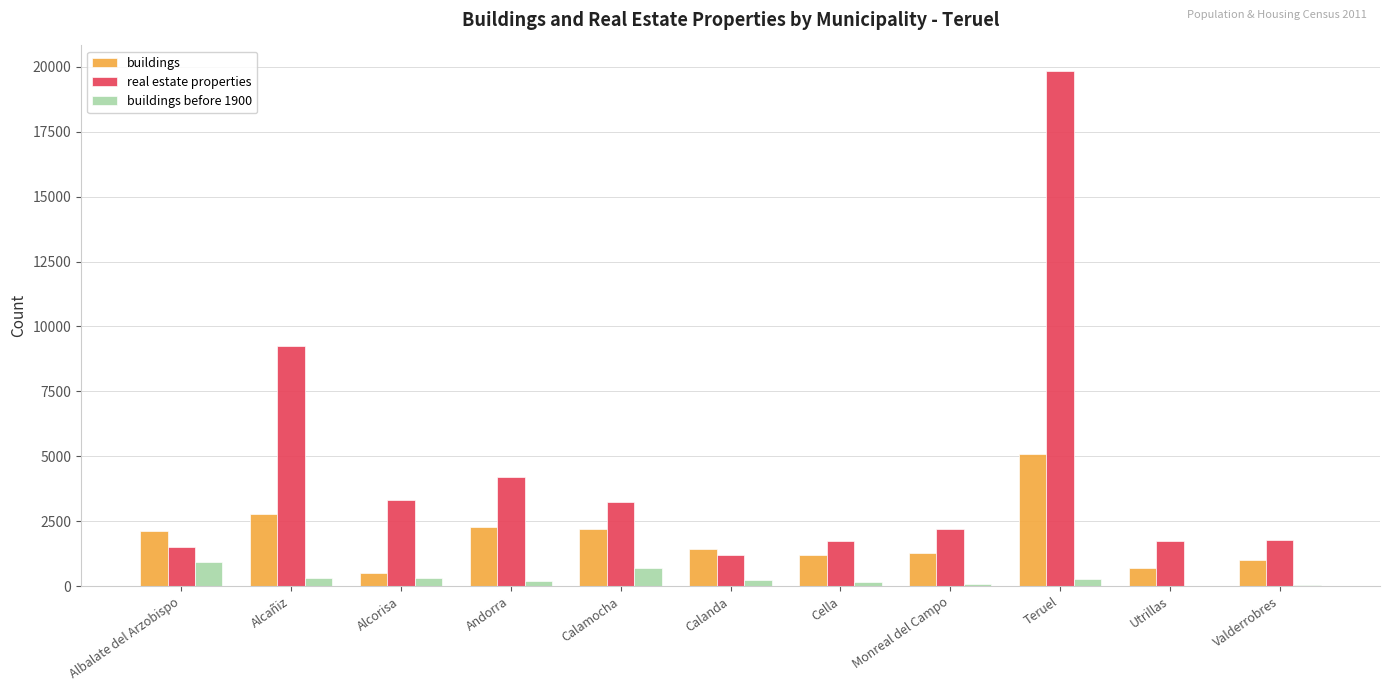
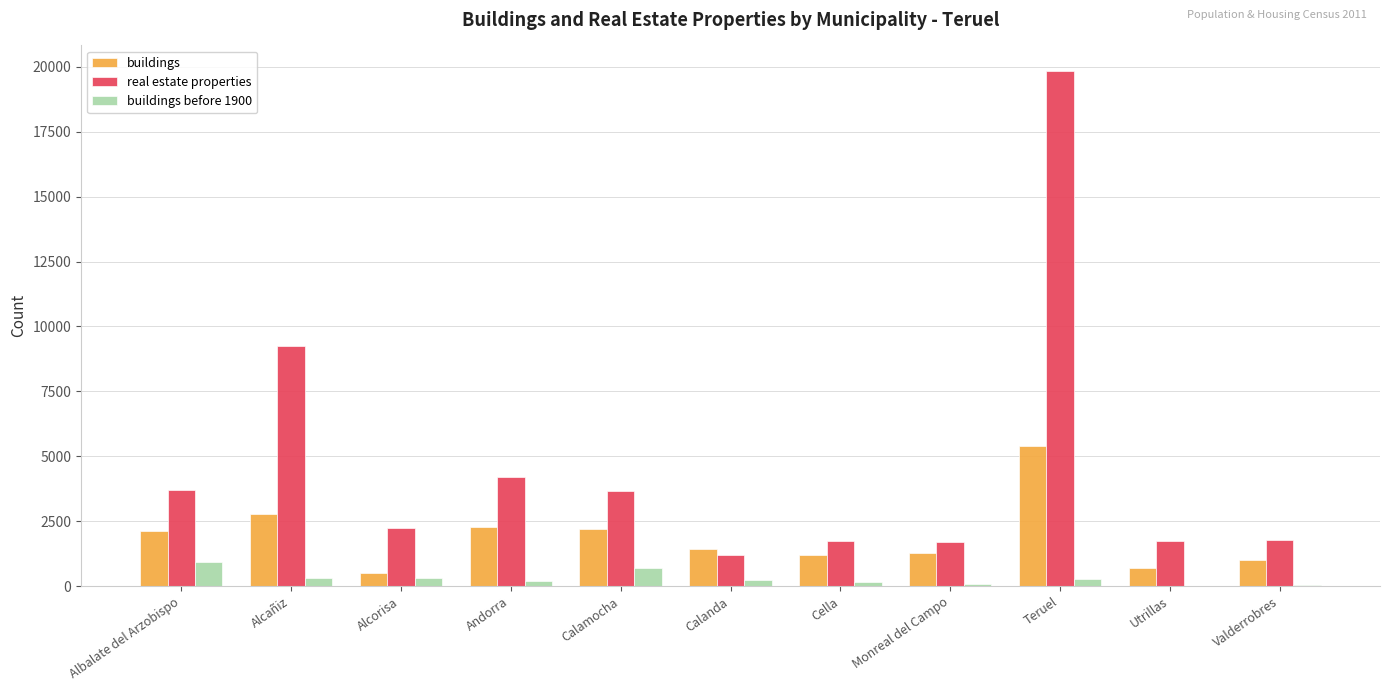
  {
    "buildings": {
      "Albalate del Arzobispo": 2100,
      "Alcañiz": 2800,
      "Alcorisa": 500,
      "Andorra": 2300,
      "Calamocha": 2200,
      "Calanda": 1400,
      "Cella": 1200,
      "Monreal del Campo": 1300,
-     "Teruel": 5100,
+     "Teruel": 5400,
      "Utrillas": 700,
      "Valderrobres": 1000
    },
    "real estate properties": {
-     "Albalate del Arzobispo": 1500,
+     "Albalate del Arzobispo": 3700,
      "Alcañiz": 9300,
-     "Alcorisa": 3300,
+     "Alcorisa": 2300,
      "Andorra": 4200,
-     "Calamocha": 3300,
+     "Calamocha": 3700,
      "Calanda": 1200,
      "Cella": 1800,
-     "Monreal del Campo": 2200,
+     "Monreal del Campo": 1700,
      "Teruel": 19800,
      "Utrillas": 1800,
      "Valderrobres": 1800
    },
    "buildings before 1900": {
      "Albalate del Arzobispo": 900,
      "Alcañiz": 300,
      "Alcorisa": 300,
      "Andorra": 200,
      "Calamocha": 700,
      "Calanda": 200,
      "Cella": 100,
      "Teruel": 300
    }
  }
